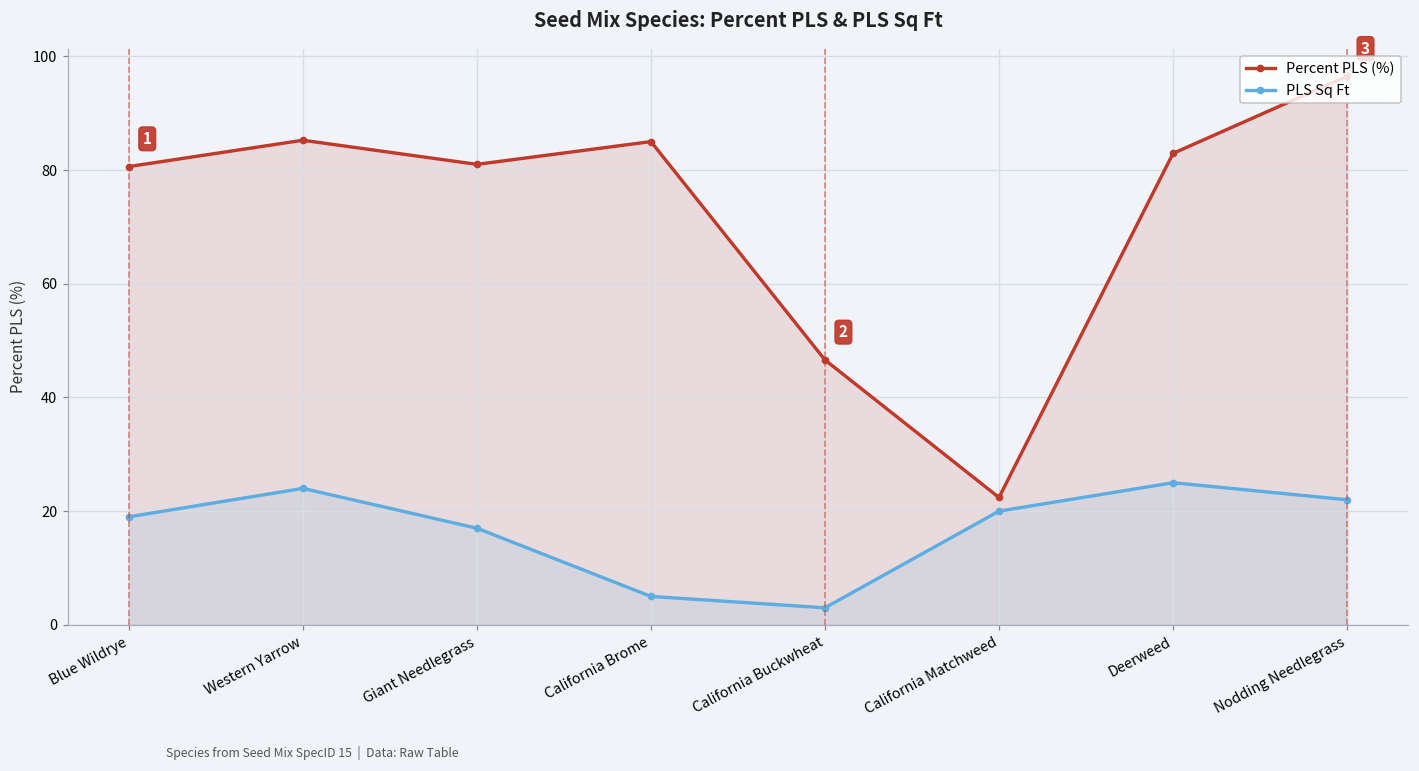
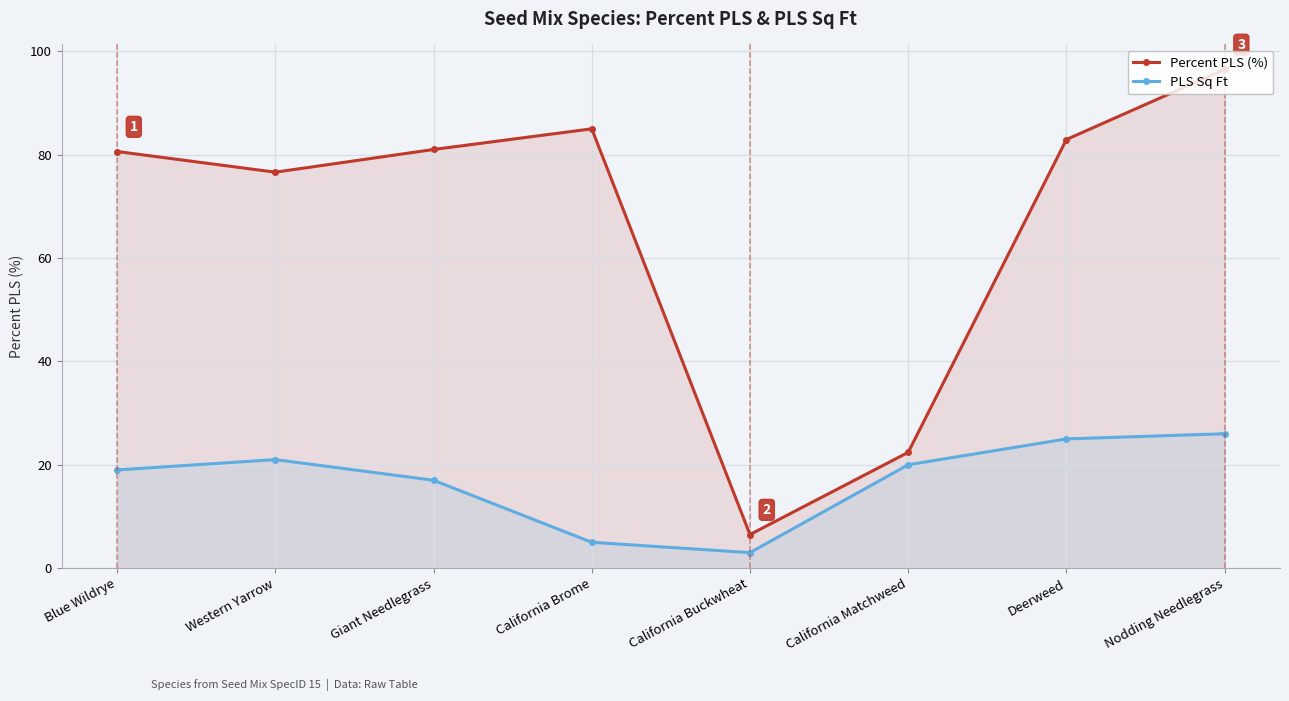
  {
    "Percent PLS (%)": {
-     "Western Yarrow": 85,
+     "Western Yarrow": 77,
      "Giant Needlegrass": 81,
      "California Brome": 85,
-     "California Buckwheat": 47,
+     "California Buckwheat": 7,
      "California Matchweed": 22,
      "Deerweed": 83
    },
    "PLS Sq Ft": {
      "Blue Wildrye": 19,
-     "Western Yarrow": 24,
+     "Western Yarrow": 21,
      "Giant Needlegrass": 17,
      "California Brome": 5,
      "California Buckwheat": 3,
      "California Matchweed": 20,
      "Deerweed": 25,
-     "Nodding Needlegrass": 22
+     "Nodding Needlegrass": 26
    }
  }
